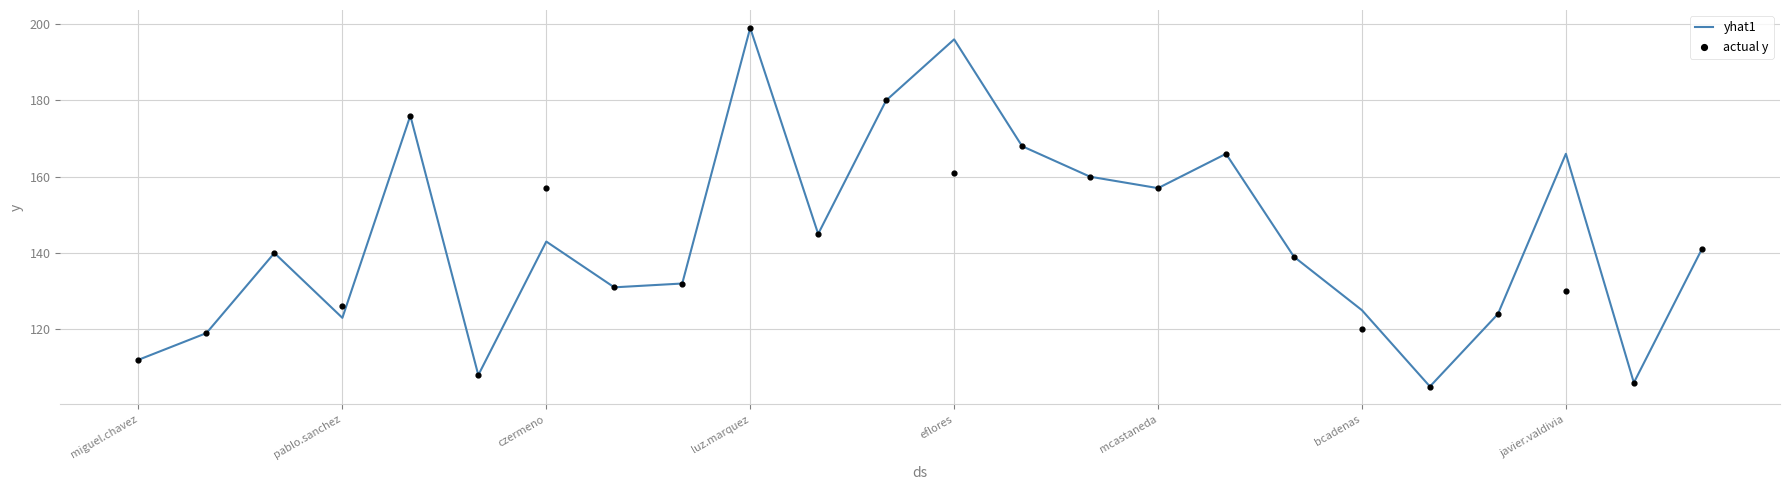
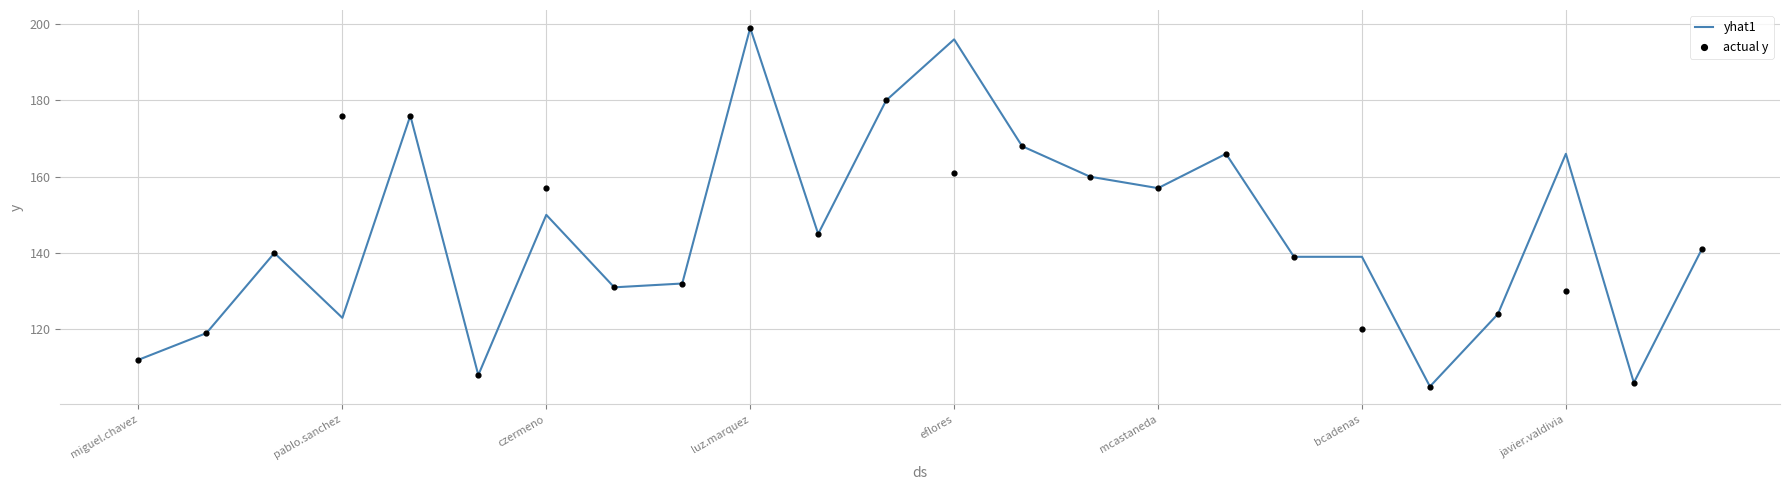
  {
    "actual y": {
-     "pablo.sanchez": 126
+     "pablo.sanchez": 176
    },
    "yhat1": {
      "pablo.sanchez": 123,
-     "czermeno": 143,
+     "czermeno": 150,
      "eflores": 196,
-     "bcadenas": 125,
+     "bcadenas": 139,
      "javier.valdivia": 166
    }
  }
